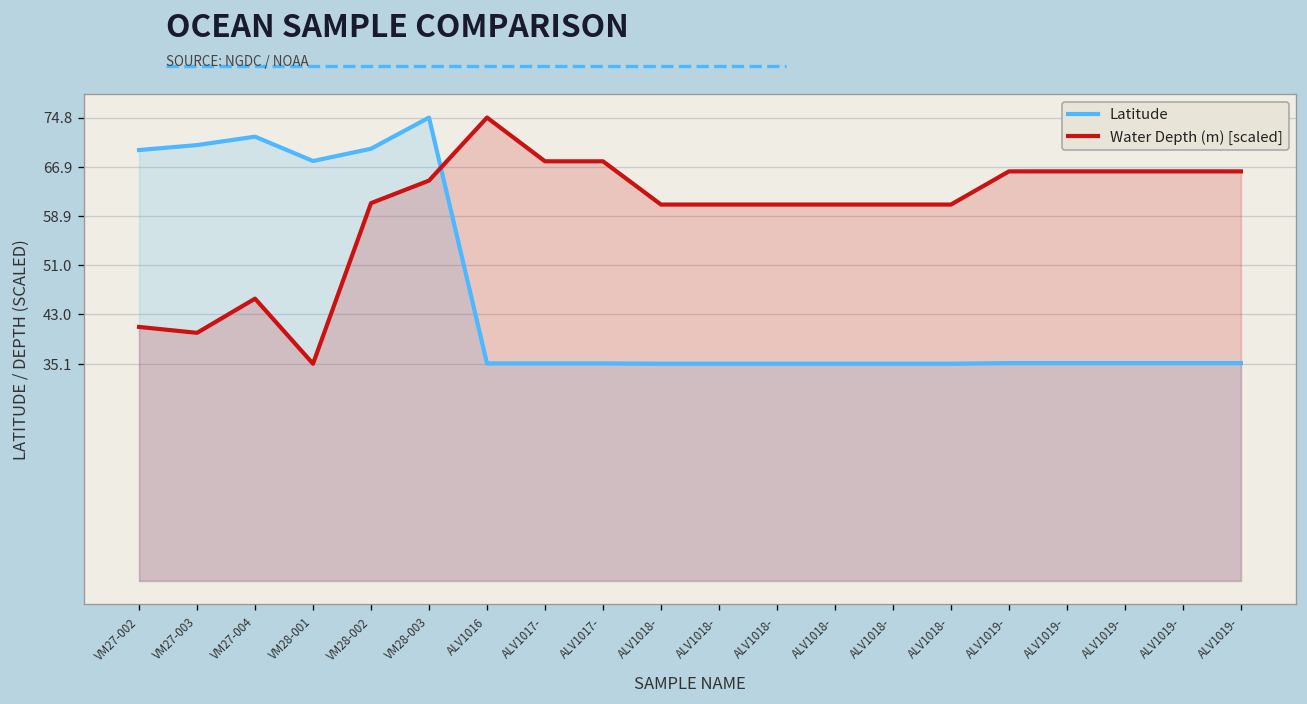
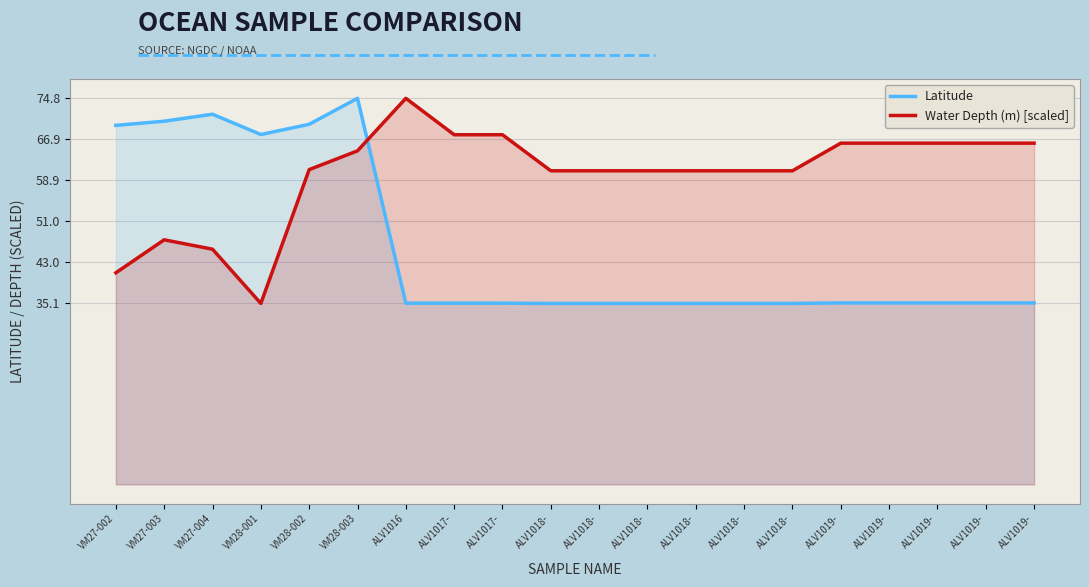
  {
    "Latitude": {
      "VM27-002": 70,
      "VM27-003": 70,
      "VM27-004": 72,
      "VM28-001": 68,
      "VM28-002": 70,
      "VM28-003": 75,
      "ALV1016": 35
    },
    "Water Depth (m) [scaled]": {
      "VM27-002": 41,
-     "VM27-003": 40,
+     "VM27-003": 47,
      "VM27-004": 46,
      "VM28-001": 35,
      "VM28-002": 61,
      "VM28-003": 65,
      "ALV1016": 75
    }
  }
